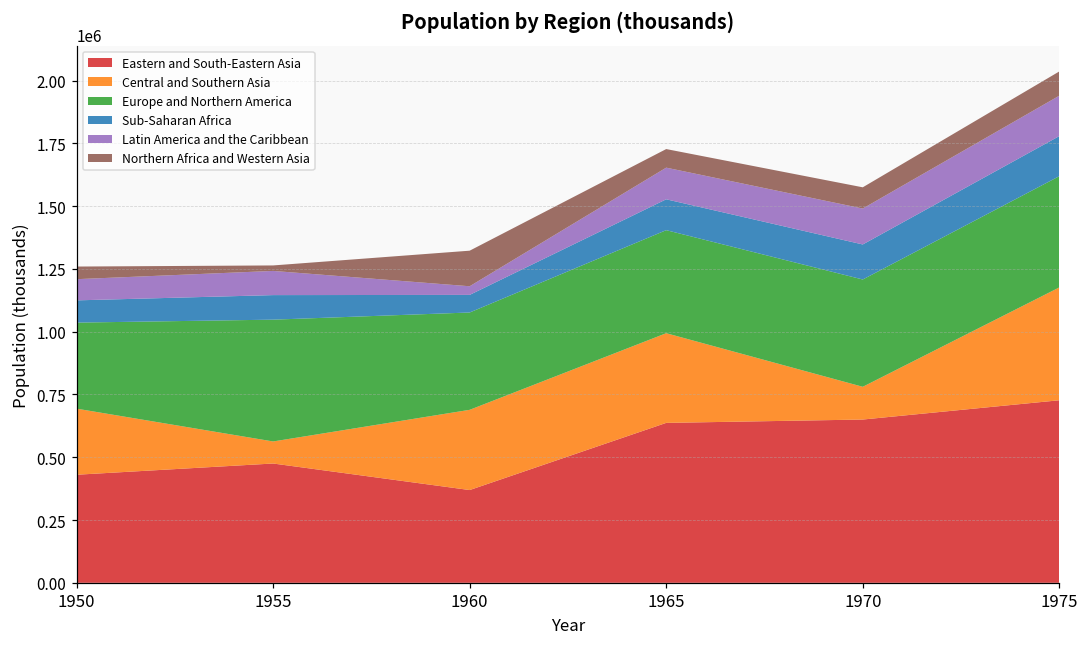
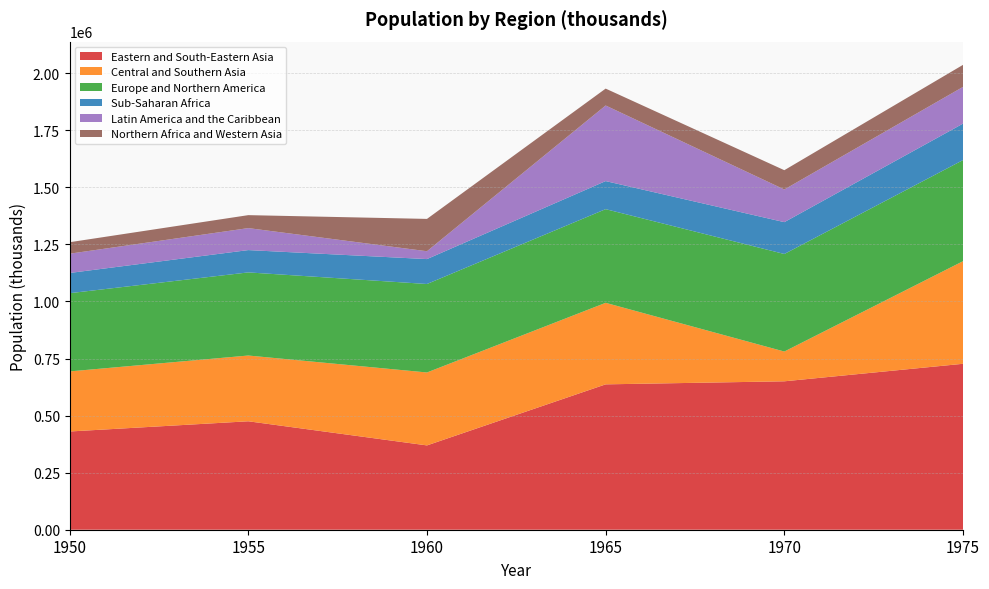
  {
    "Eastern and South-Eastern Asia": {
      "1950": 430000,
      "1955": 480000,
      "1960": 370000,
      "1965": 640000,
      "1970": 650000,
      "1975": 730000
    },
    "Central and Southern Asia": {
      "1950": 260000,
-     "1955": 90000,
+     "1955": 290000,
      "1960": 320000,
      "1965": 360000,
      "1970": 130000,
      "1975": 450000
    },
    "Europe and Northern America": {
      "1950": 340000,
-     "1955": 490000,
+     "1955": 360000,
      "1960": 390000,
      "1965": 410000,
      "1970": 430000,
      "1975": 440000
    },
    "Sub-Saharan Africa": {
      "1950": 90000,
      "1955": 100000,
-     "1960": 70000,
+     "1960": 110000,
      "1965": 120000,
      "1970": 140000,
      "1975": 160000
    },
    "Latin America and the Caribbean": {
      "1950": 80000,
      "1955": 100000,
      "1960": 30000,
-     "1965": 130000,
+     "1965": 330000,
      "1970": 140000,
      "1975": 160000
    },
    "Northern Africa and Western Asia": {
      "1950": 50000,
-     "1955": 20000,
+     "1955": 60000,
      "1960": 140000,
      "1965": 70000,
      "1970": 80000,
      "1975": 100000
    }
  }
